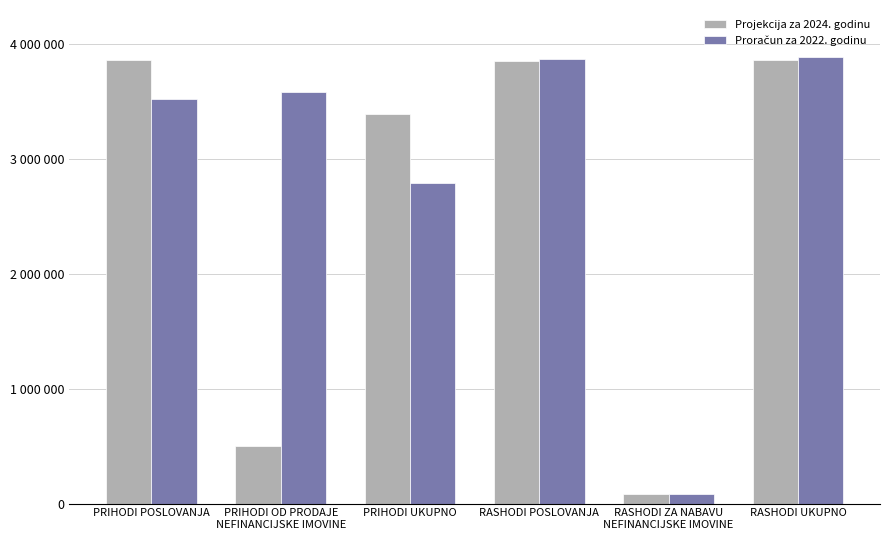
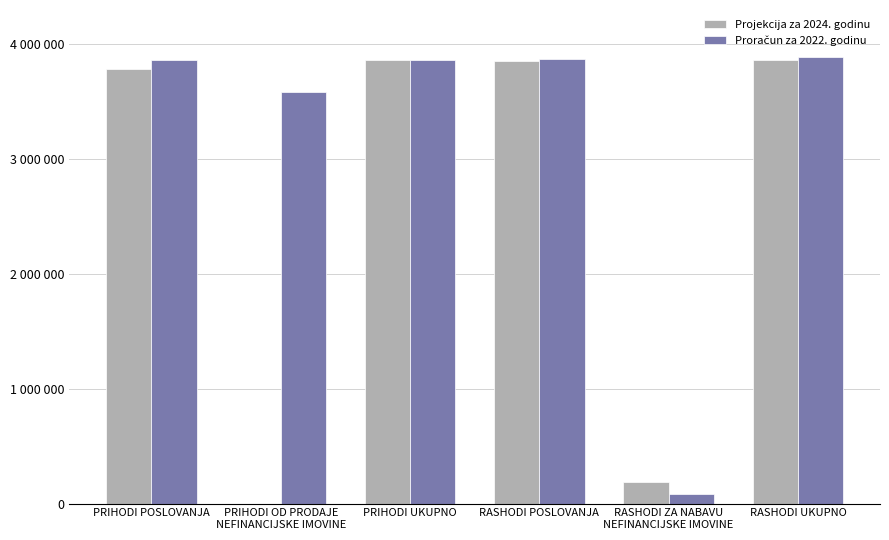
  {
    "Projekcija za 2024. godinu": {
-     "PRIHODI POSLOVANJA": 3870000,
-     "PRIHODI OD PRODAJE NEFINANCIJSKE IMOVINE": 500000,
-     "PRIHODI UKUPNO": 3390000,
+     "PRIHODI POSLOVANJA": 3780000,
+     "PRIHODI OD PRODAJE NEFINANCIJSKE IMOVINE": 0,
+     "PRIHODI UKUPNO": 3870000,
      "RASHODI POSLOVANJA": 3860000,
-     "RASHODI ZA NABAVU NEFINANCIJSKE IMOVINE": 80000,
+     "RASHODI ZA NABAVU NEFINANCIJSKE IMOVINE": 190000,
      "RASHODI UKUPNO": 3870000
    },
    "Proračun za 2022. godinu": {
-     "PRIHODI POSLOVANJA": 3520000,
+     "PRIHODI POSLOVANJA": 3870000,
      "PRIHODI OD PRODAJE NEFINANCIJSKE IMOVINE": 3590000,
-     "PRIHODI UKUPNO": 2790000,
+     "PRIHODI UKUPNO": 3870000,
      "RASHODI POSLOVANJA": 3880000,
      "RASHODI ZA NABAVU NEFINANCIJSKE IMOVINE": 80000,
      "RASHODI UKUPNO": 3890000
    }
  }
